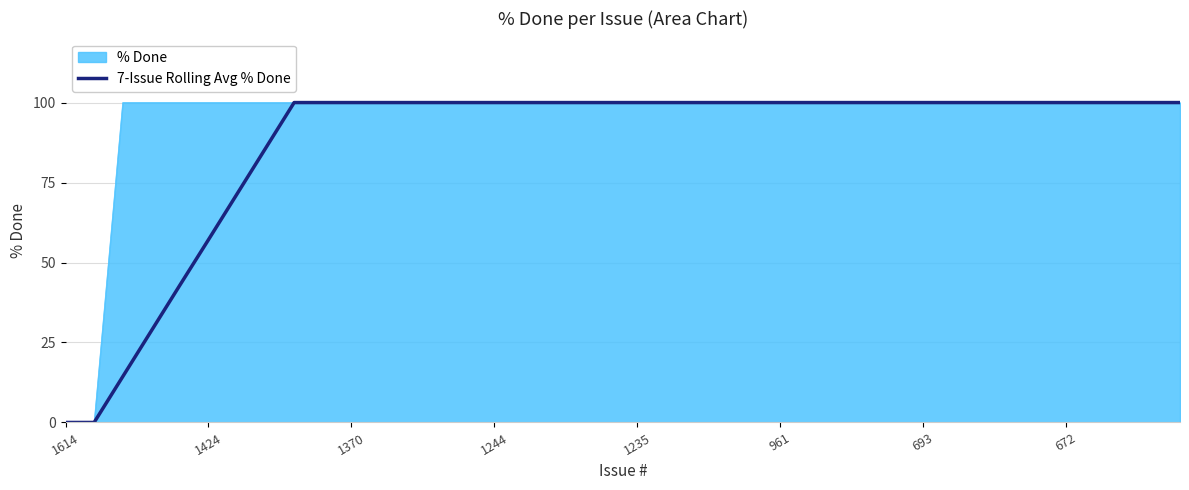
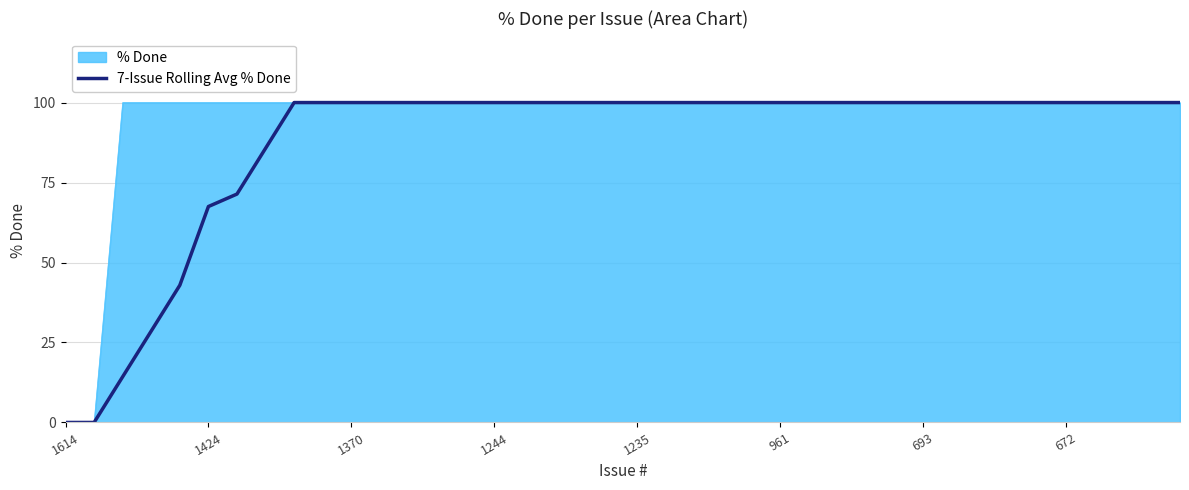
  {
    "% Done": {
      "1424": 100
    },
    "7-Issue Rolling Avg % Done": {
-     "1424": 57
+     "1424": 68
    }
  }
